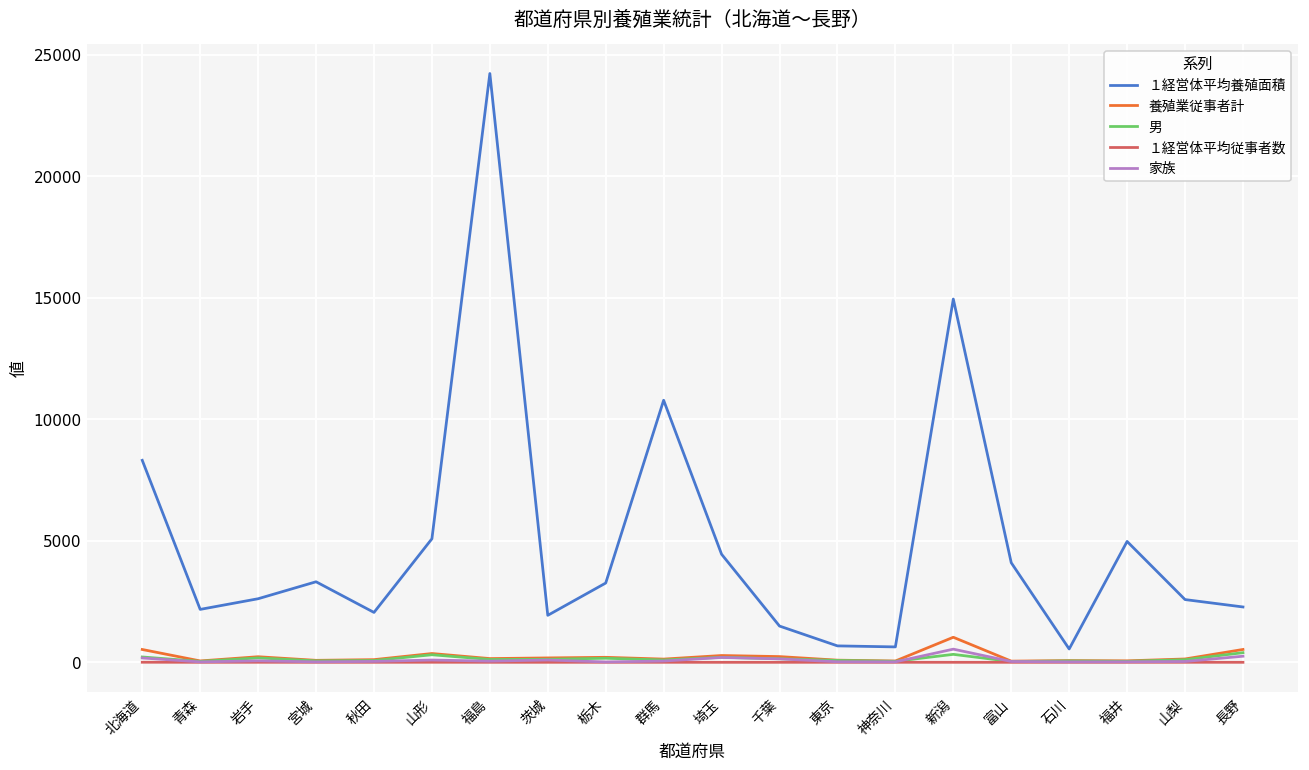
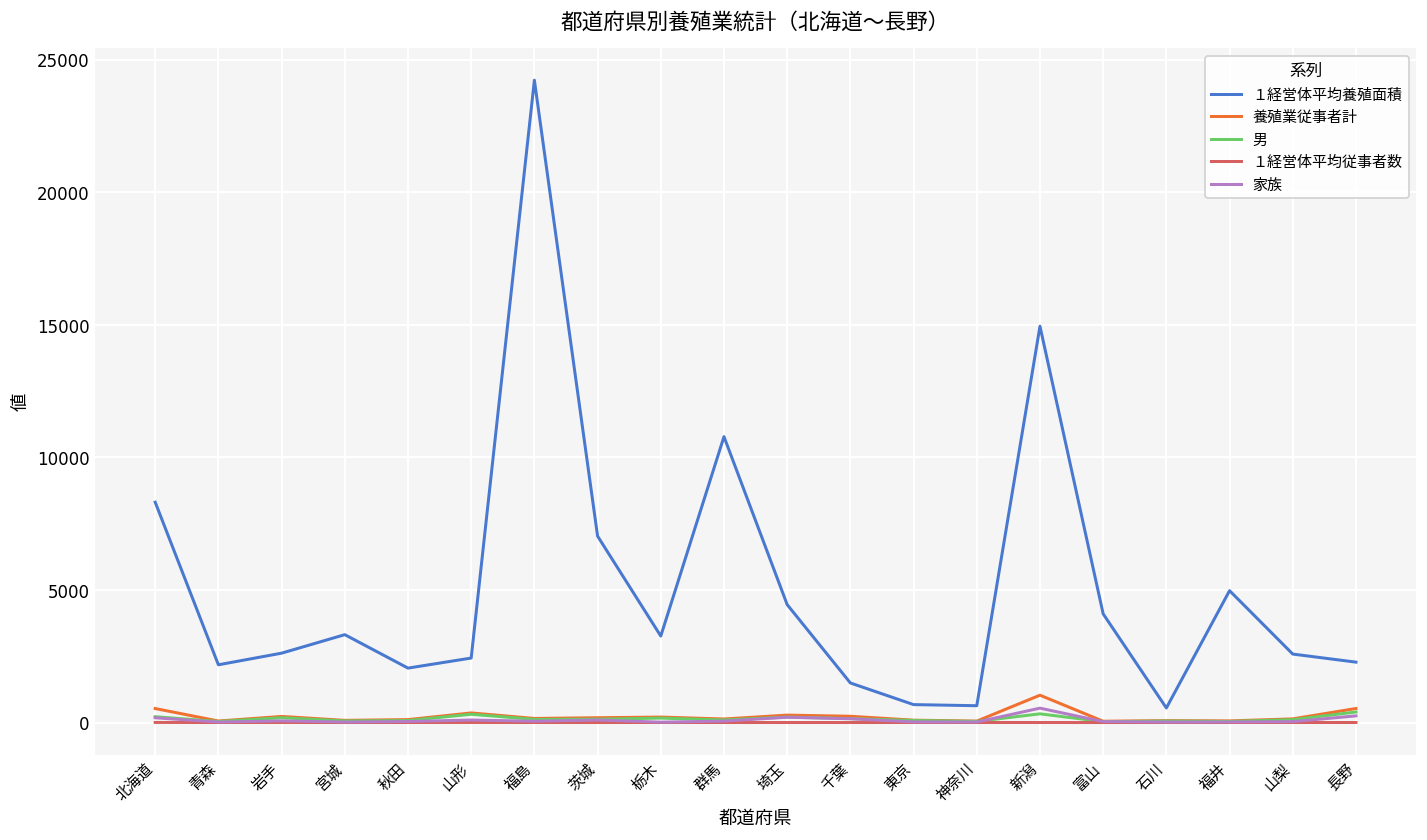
  {
    "１経営体平均養殖面積": {
      "北海道": 8300,
      "青森": 2200,
      "岩手": 2600,
      "宮城": 3300,
      "秋田": 2100,
-     "山形": 5100,
+     "山形": 2400,
      "福島": 24200,
-     "茨城": 1900,
+     "茨城": 7000,
      "栃木": 3300,
      "群馬": 10800,
      "埼玉": 4400,
      "千葉": 1500,
      "東京": 700,
      "神奈川": 600,
      "新潟": 14900,
      "富山": 4100,
      "石川": 600,
      "福井": 5000,
      "山梨": 2600,
      "長野": 2300
    },
    "男": {
      "新潟": 300,
      "長野": 400
    },
    "家族": {
      "新潟": 500,
      "長野": 300
    }
  }
